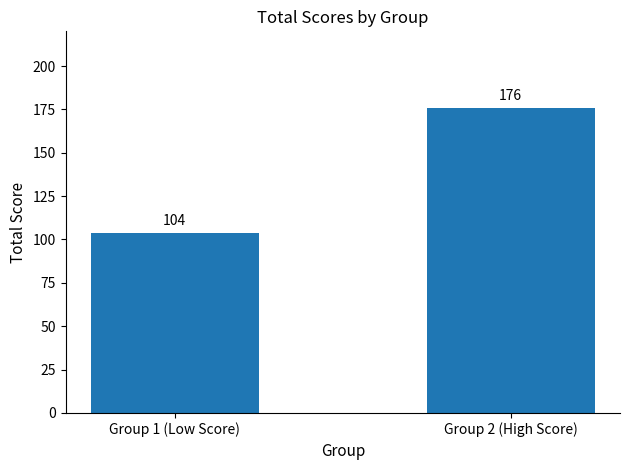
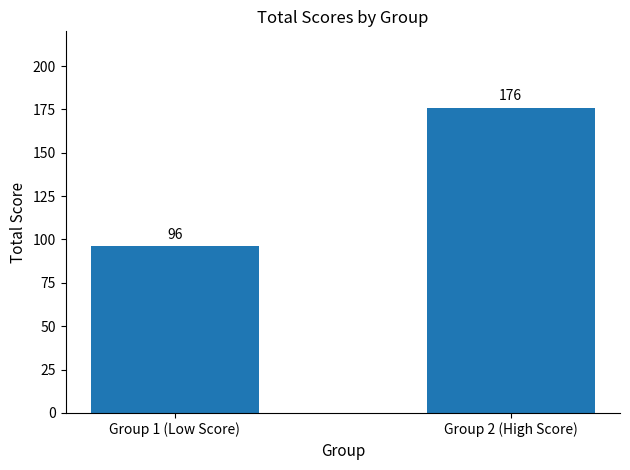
  {
-   "Group 1 (Low Score)": 104,
+   "Group 1 (Low Score)": 96,
    "Group 2 (High Score)": 176
  }
